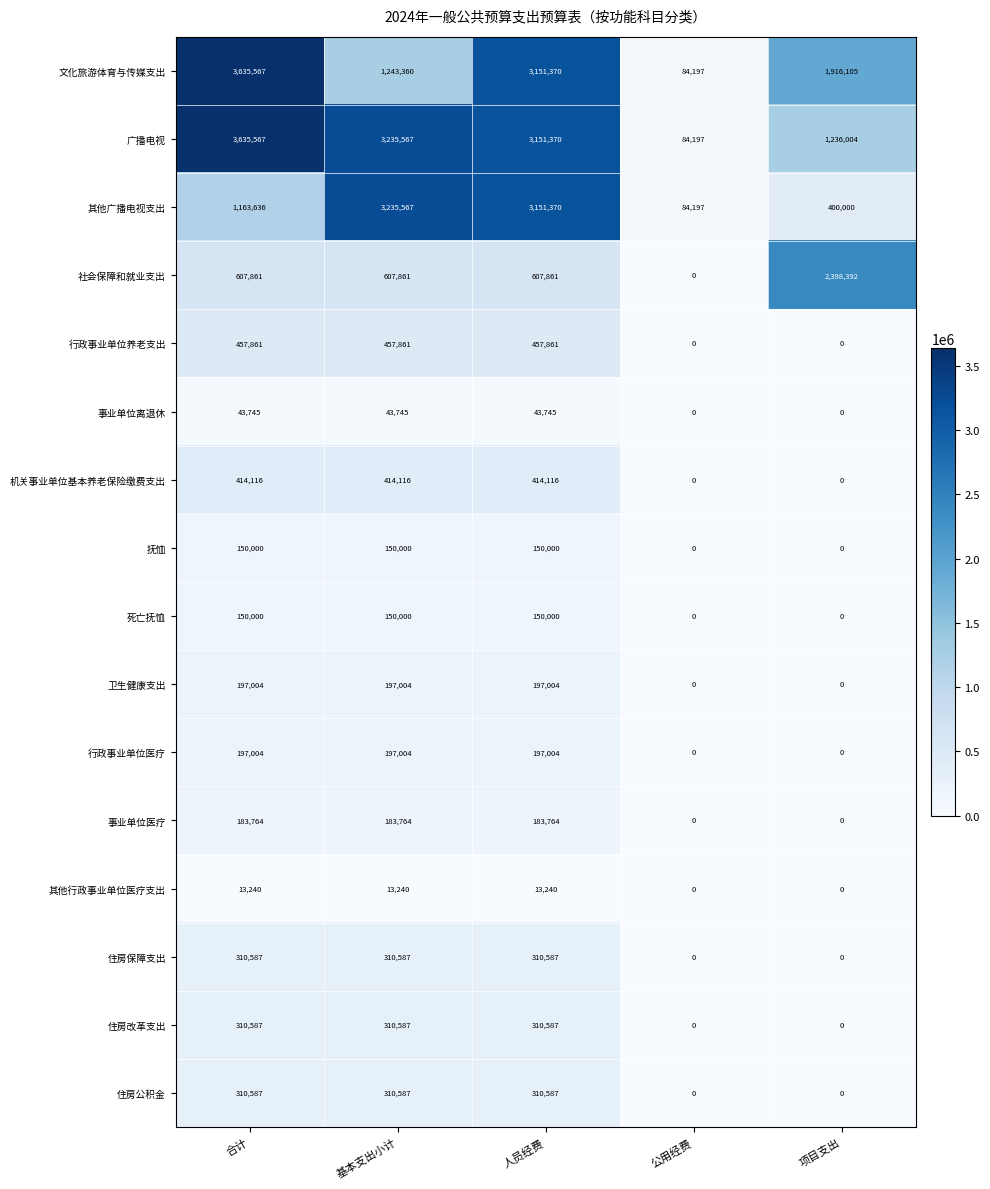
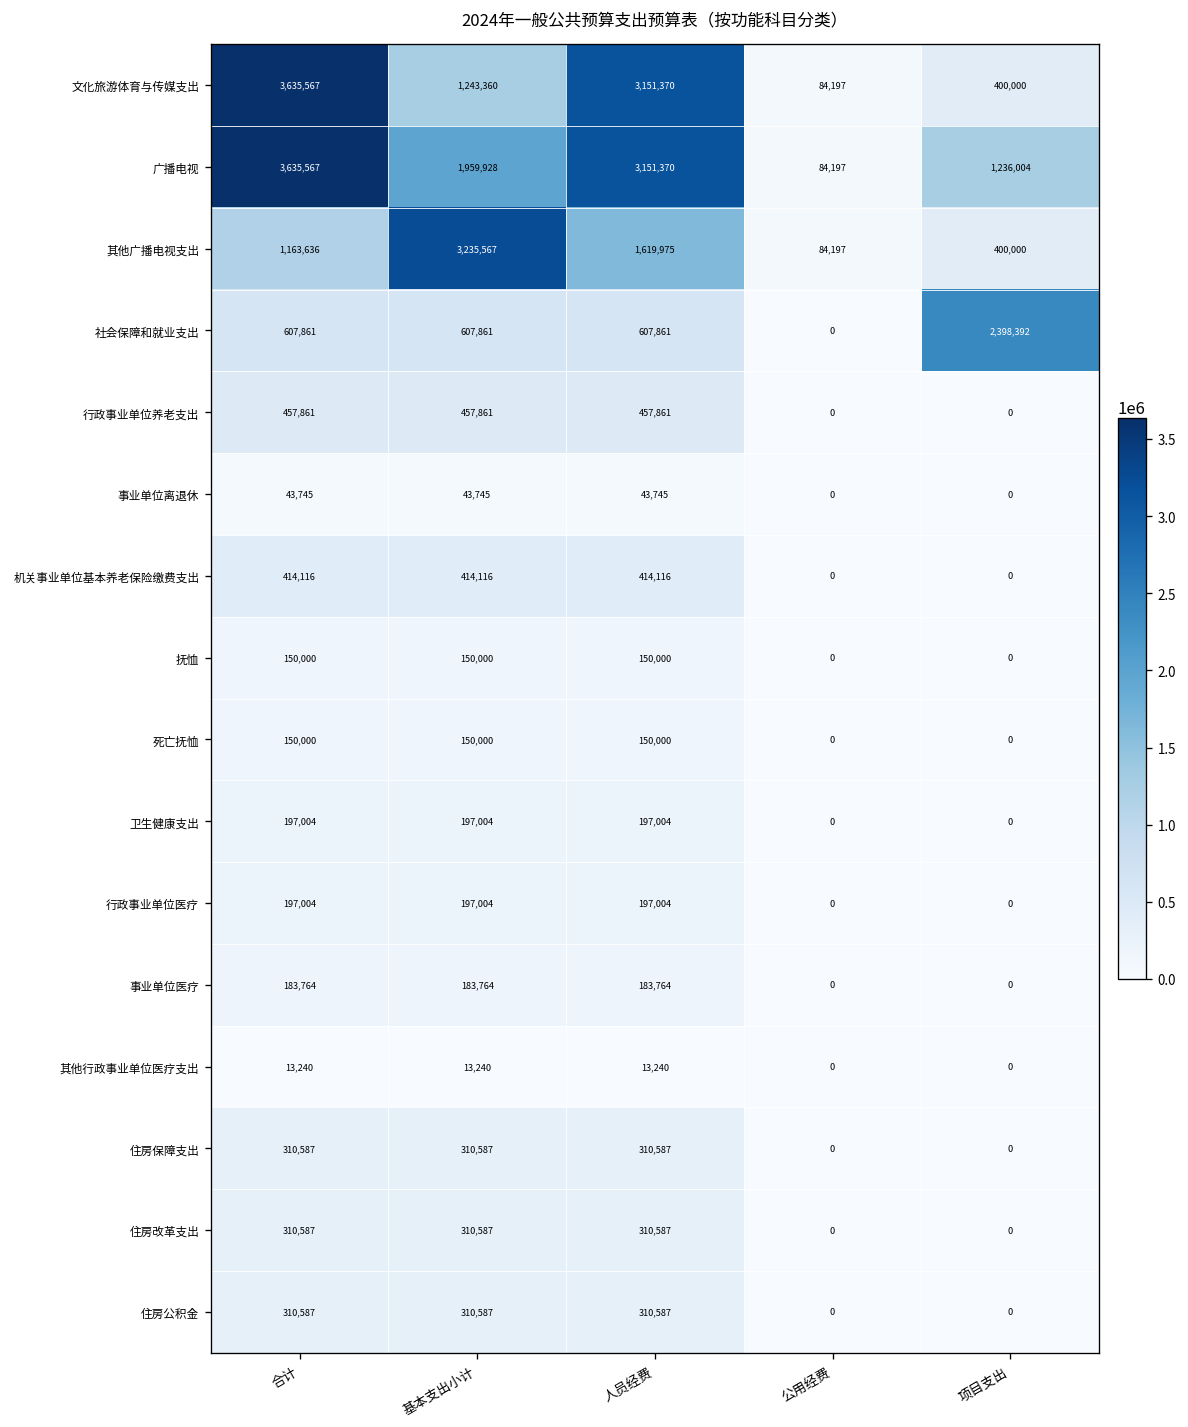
  {
    "文化旅游体育与传媒支出": {
      "合计": "3,635,567",
      "基本支出小计": "1,243,360",
      "人员经费": "3,151,370",
      "公用经费": "84,197",
-     "项目支出": "1,916,105"
+     "项目支出": "400,000"
    },
    "广播电视": {
      "合计": "3,635,567",
-     "基本支出小计": "3,235,567",
+     "基本支出小计": "1,959,928",
      "人员经费": "3,151,370",
      "公用经费": "84,197",
      "项目支出": "1,236,004"
    },
    "其他广播电视支出": {
      "合计": "1,163,636",
      "基本支出小计": "3,235,567",
-     "人员经费": "3,151,370",
+     "人员经费": "1,619,975",
      "公用经费": "84,197",
      "项目支出": "400,000"
    },
    "社会保障和就业支出": {
      "合计": "607,861",
      "基本支出小计": "607,861",
      "人员经费": "607,861",
      "公用经费": "0",
      "项目支出": "2,398,392"
    },
    "行政事业单位养老支出": {
      "合计": "457,861",
      "基本支出小计": "457,861",
      "人员经费": "457,861",
      "公用经费": "0",
      "项目支出": "0"
    },
    "事业单位离退休": {
      "合计": "43,745",
      "基本支出小计": "43,745",
      "人员经费": "43,745",
      "公用经费": "0",
      "项目支出": "0"
    },
    "机关事业单位基本养老保险缴费支出": {
      "合计": "414,116",
      "基本支出小计": "414,116",
      "人员经费": "414,116",
      "公用经费": "0",
      "项目支出": "0"
    },
    "抚恤": {
      "合计": "150,000",
      "基本支出小计": "150,000",
      "人员经费": "150,000",
      "公用经费": "0",
      "项目支出": "0"
    },
    "死亡抚恤": {
      "合计": "150,000",
      "基本支出小计": "150,000",
      "人员经费": "150,000",
      "公用经费": "0",
      "项目支出": "0"
    },
    "卫生健康支出": {
      "合计": "197,004",
      "基本支出小计": "197,004",
      "人员经费": "197,004",
      "公用经费": "0",
      "项目支出": "0"
    },
    "行政事业单位医疗": {
      "合计": "197,004",
      "基本支出小计": "197,004",
      "人员经费": "197,004",
      "公用经费": "0",
      "项目支出": "0"
    },
    "事业单位医疗": {
      "合计": "183,764",
      "基本支出小计": "183,764",
      "人员经费": "183,764",
      "公用经费": "0",
      "项目支出": "0"
    },
    "其他行政事业单位医疗支出": {
      "合计": "13,240",
      "基本支出小计": "13,240",
      "人员经费": "13,240",
      "公用经费": "0",
      "项目支出": "0"
    },
    "住房保障支出": {
      "合计": "310,587",
      "基本支出小计": "310,587",
      "人员经费": "310,587",
      "公用经费": "0",
      "项目支出": "0"
    },
    "住房改革支出": {
      "合计": "310,587",
      "基本支出小计": "310,587",
      "人员经费": "310,587",
      "公用经费": "0",
      "项目支出": "0"
    },
    "住房公积金": {
      "合计": "310,587",
      "基本支出小计": "310,587",
      "人员经费": "310,587",
      "公用经费": "0",
      "项目支出": "0"
    }
  }
